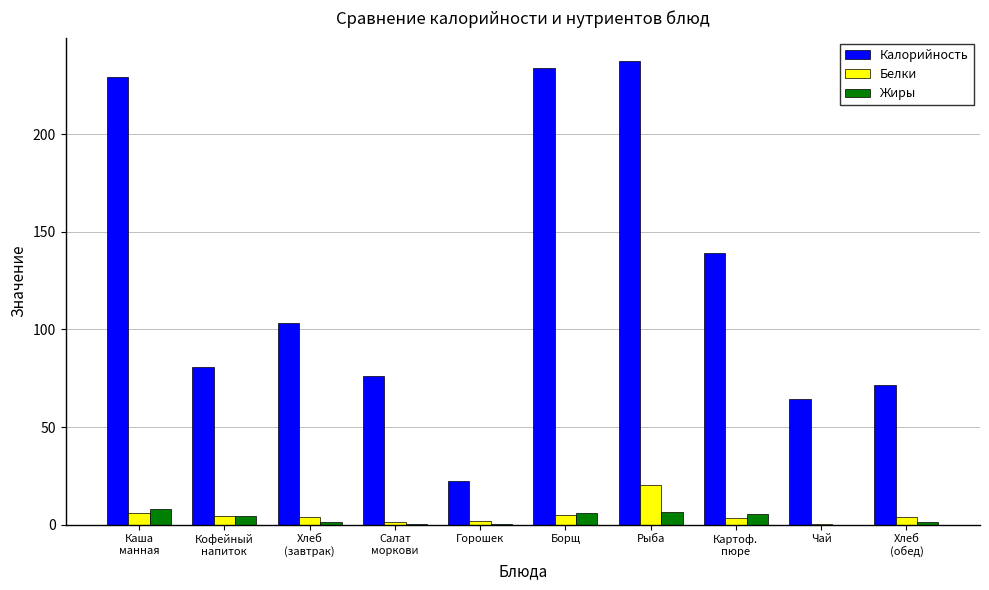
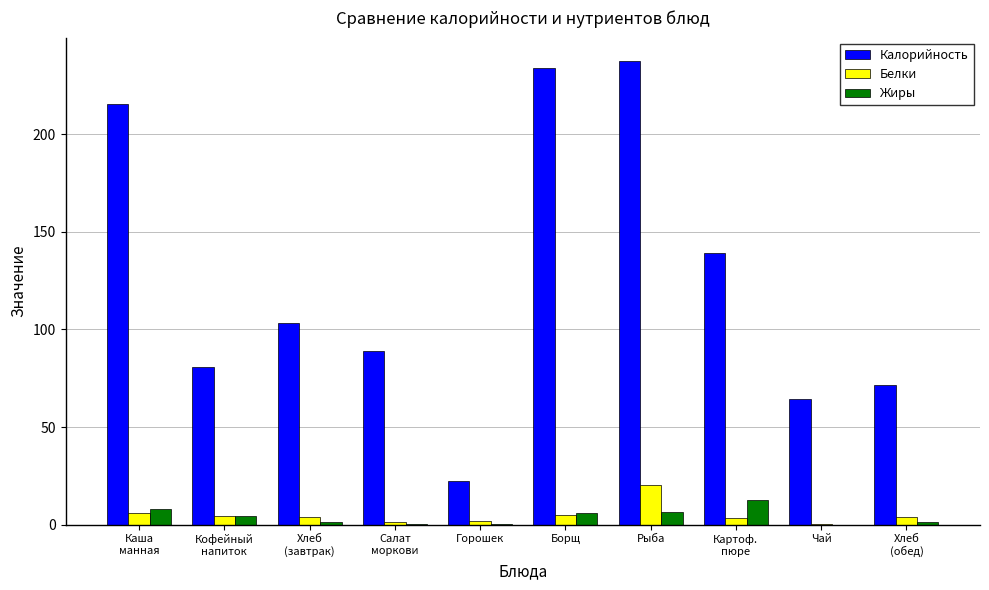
  {
    "Калорийность": {
-     "Каша манная": 229,
+     "Каша манная": 216,
      "Кофейный напиток": 81,
      "Хлеб (завтрак)": 103,
-     "Салат моркови": 76,
+     "Салат моркови": 89,
      "Горошек": 22,
      "Борщ": 234,
      "Рыба": 238,
      "Картоф. пюре": 139,
      "Чай": 65,
      "Хлеб (обед)": 72
    },
    "Белки": {
      "Каша манная": 6,
      "Кофейный напиток": 4,
      "Хлеб (завтрак)": 4,
      "Салат моркови": 1,
      "Горошек": 2,
      "Борщ": 5,
      "Рыба": 20,
      "Картоф. пюре": 3,
      "Хлеб (обед)": 4
    },
    "Жиры": {
      "Каша манная": 8,
      "Кофейный напиток": 4,
      "Борщ": 6,
      "Рыба": 6,
-     "Картоф. пюре": 5,
+     "Картоф. пюре": 13,
      "Чай": 0
    }
  }
